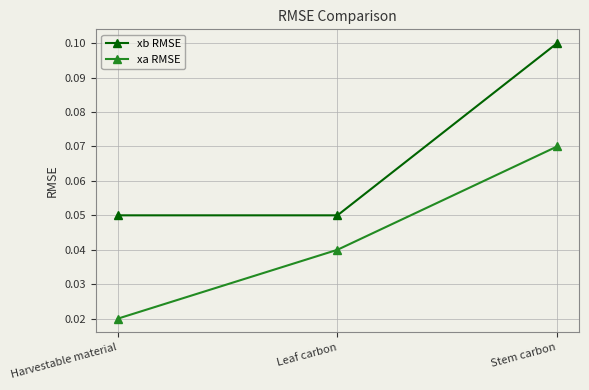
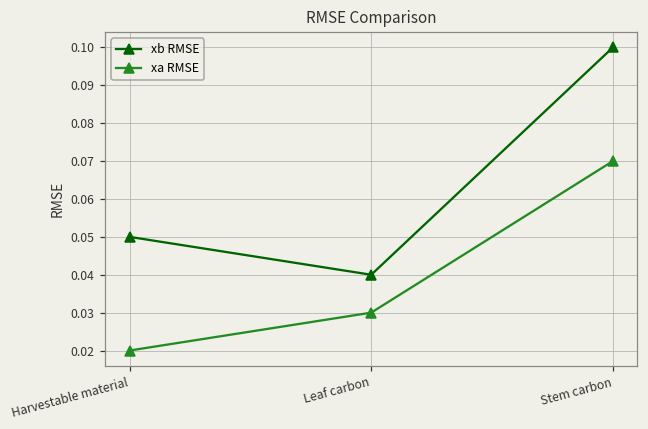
  {
    "xb RMSE": {
      "Harvestable material": 0.05,
-     "Leaf carbon": 0.05,
+     "Leaf carbon": 0.04,
      "Stem carbon": 0.10
    },
    "xa RMSE": {
      "Harvestable material": 0.02,
-     "Leaf carbon": 0.04,
+     "Leaf carbon": 0.03,
      "Stem carbon": 0.07
    }
  }
